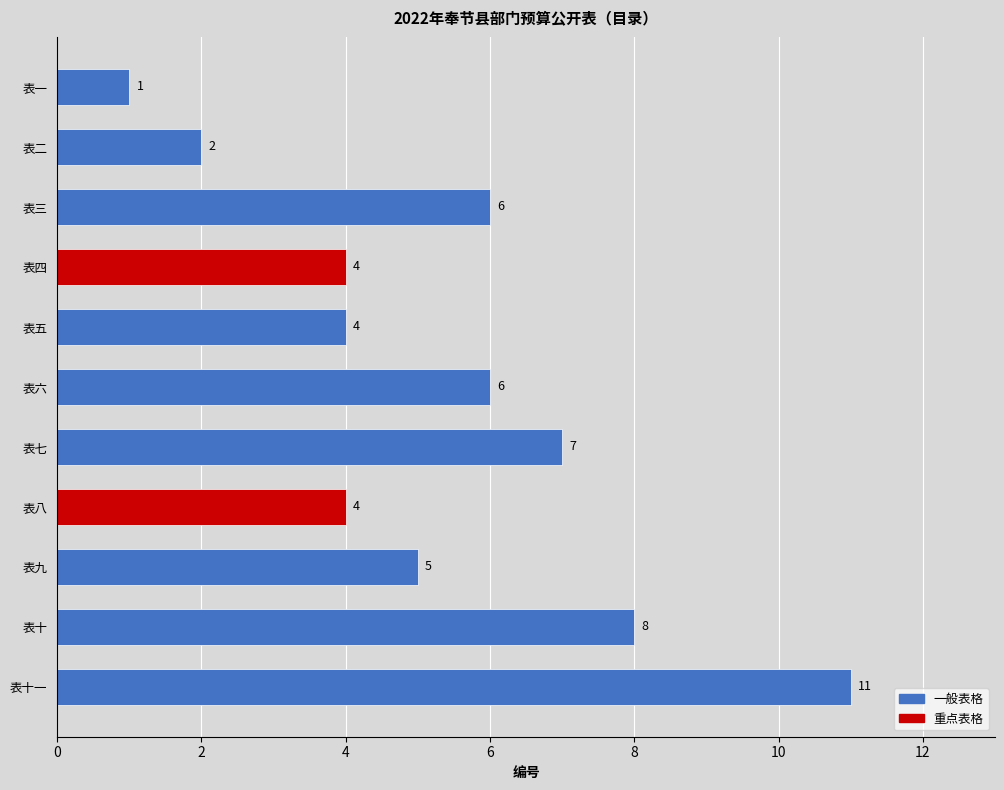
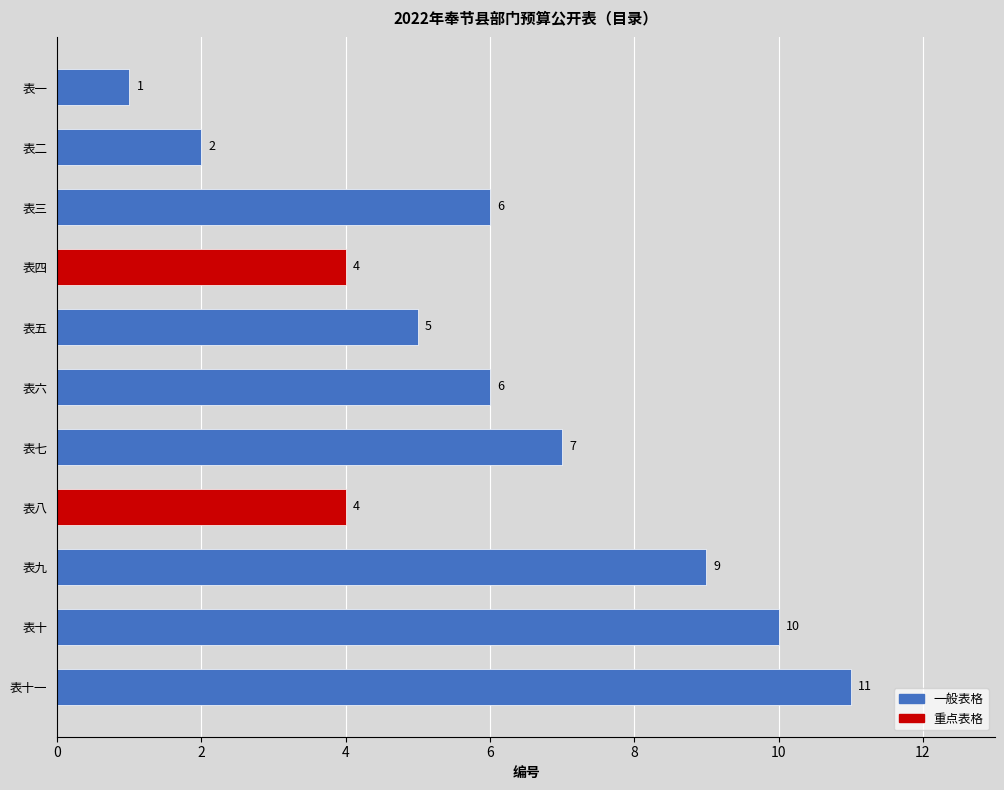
  {
    "表一": 1,
    "表二": 2,
    "表三": 6,
    "表四": 4,
-   "表五": 4,
+   "表五": 5,
    "表六": 6,
    "表七": 7,
    "表八": 4,
-   "表九": 5,
-   "表十": 8,
+   "表九": 9,
+   "表十": 10,
    "表十一": 11
  }
